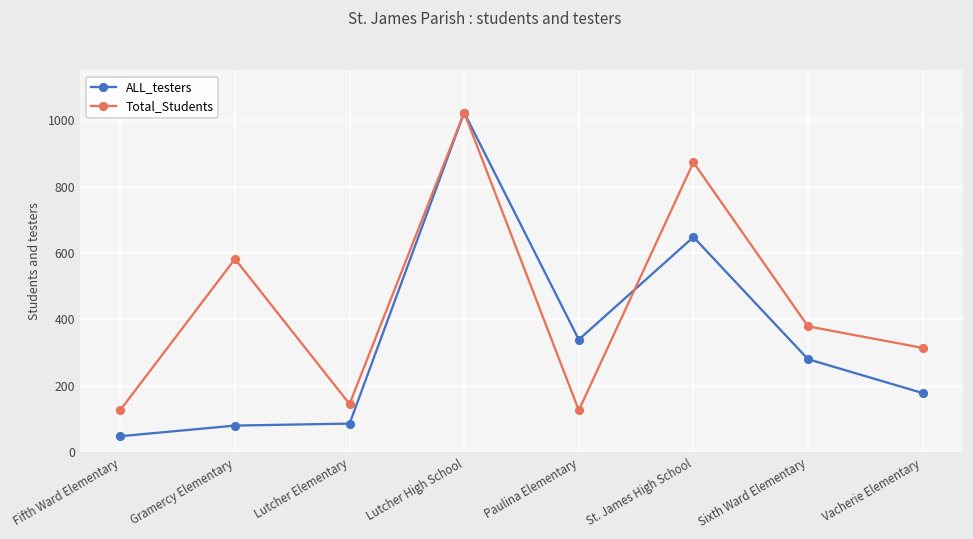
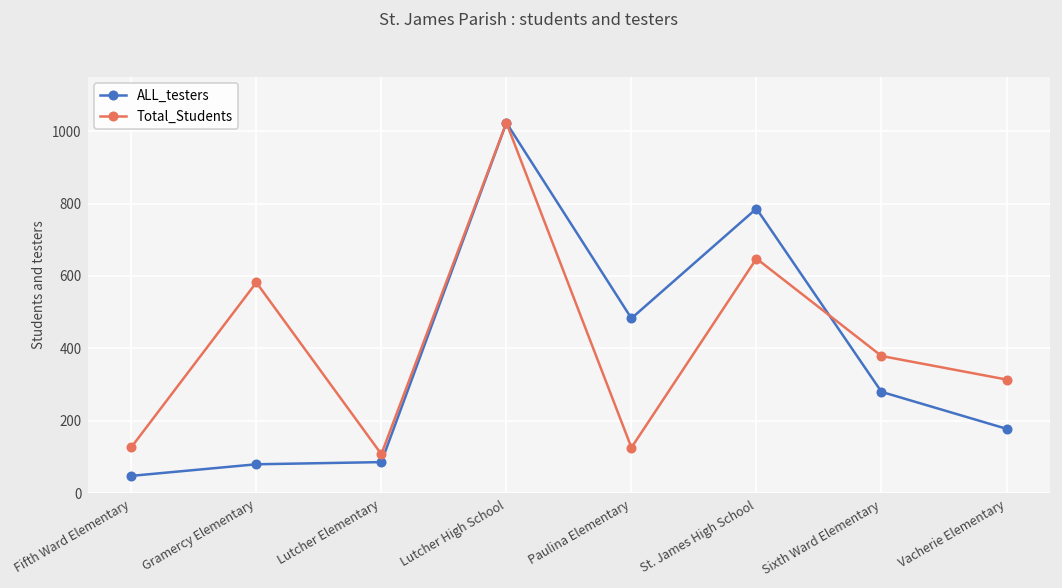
  {
    "ALL_testers": {
      "Fifth Ward Elementary": 50,
      "Gramercy Elementary": 80,
      "Lutcher Elementary": 90,
-     "Paulina Elementary": 340,
-     "St. James High School": 650,
+     "Paulina Elementary": 480,
+     "St. James High School": 790,
      "Sixth Ward Elementary": 280,
      "Vacherie Elementary": 180
    },
    "Total_Students": {
      "Fifth Ward Elementary": 130,
      "Gramercy Elementary": 580,
-     "Lutcher Elementary": 150,
+     "Lutcher Elementary": 110,
      "Paulina Elementary": 130,
-     "St. James High School": 870,
+     "St. James High School": 650,
      "Sixth Ward Elementary": 380,
      "Vacherie Elementary": 310
    }
  }
